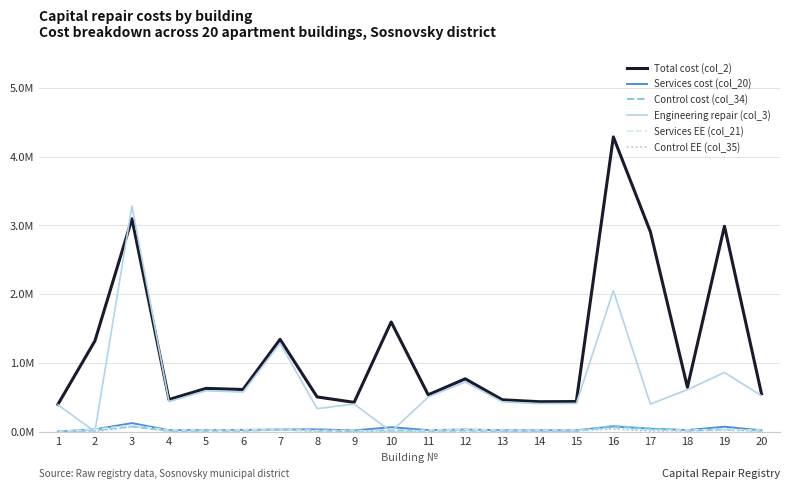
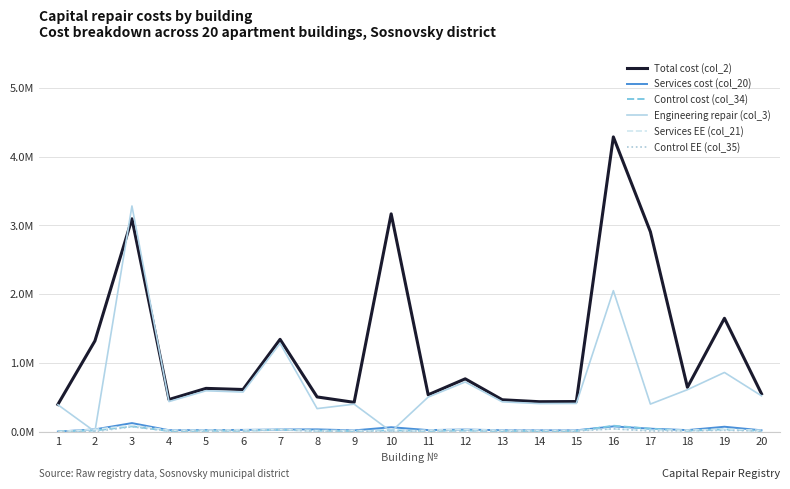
  {
    "Total cost (col_2)": {
      "2": 1300000,
      "3": 3100000,
      "6": 600000,
      "7": 1300000,
      "8": 500000,
-     "10": 1600000,
+     "10": 3200000,
      "12": 800000,
      "16": 4300000,
      "17": 2900000,
-     "19": 3000000
+     "19": 1600000
    },
    "Services cost (col_20)": {
      "10": 100000,
      "19": 100000
    }
  }
